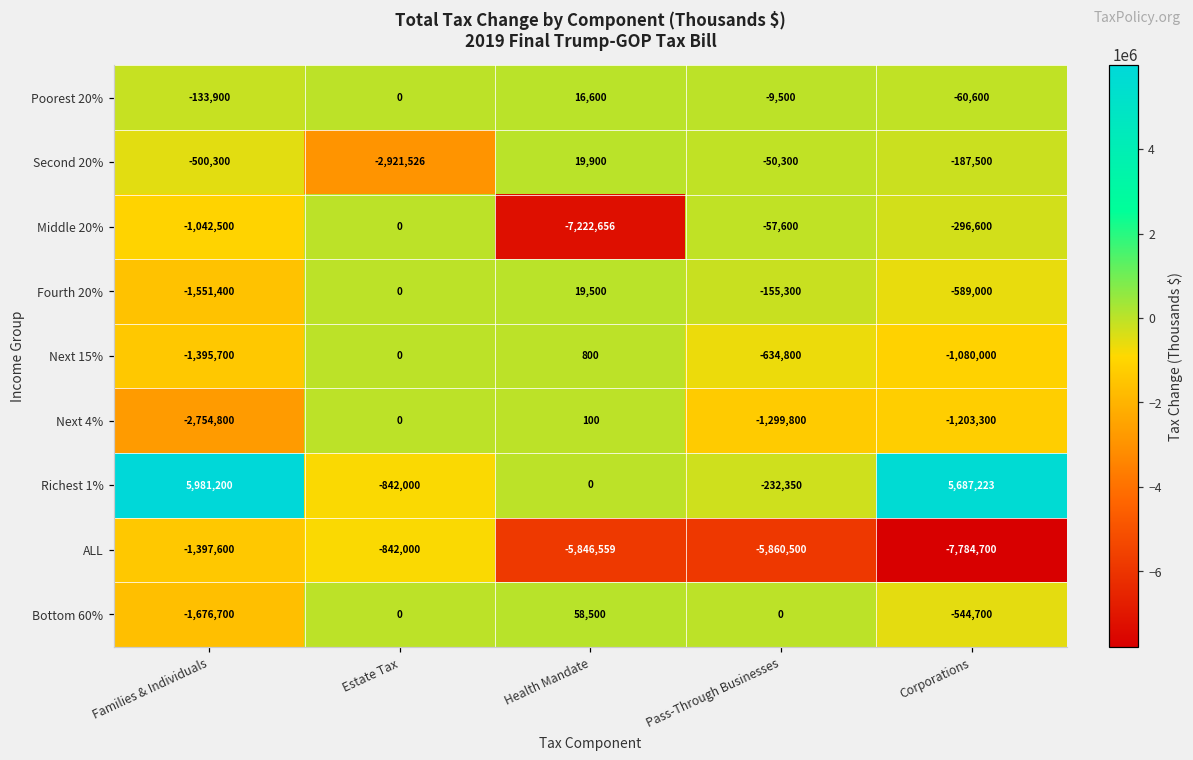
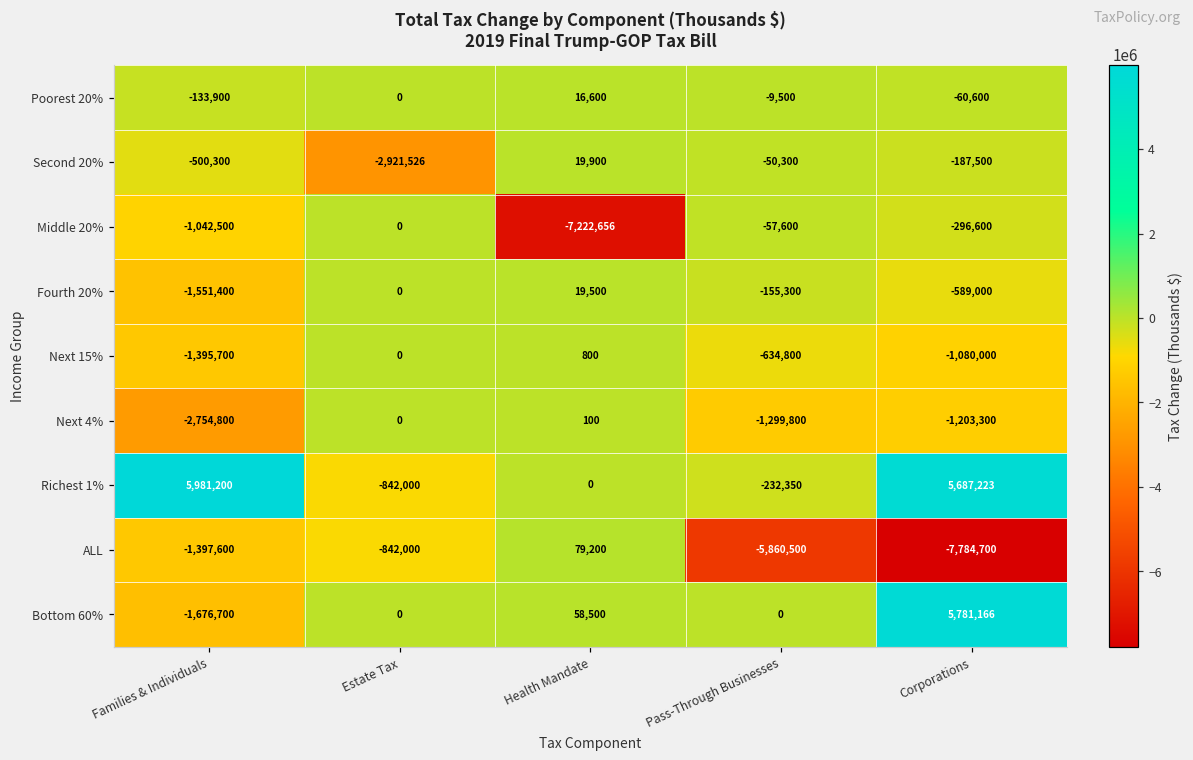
  {
    "Poorest 20%": {
      "Families & Individuals": "-133,900",
      "Estate Tax": "0",
      "Health Mandate": "16,600",
      "Pass-Through Businesses": "-9,500",
      "Corporations": "-60,600"
    },
    "Second 20%": {
      "Families & Individuals": "-500,300",
      "Estate Tax": "-2,921,526",
      "Health Mandate": "19,900",
      "Pass-Through Businesses": "-50,300",
      "Corporations": "-187,500"
    },
    "Middle 20%": {
      "Families & Individuals": "-1,042,500",
      "Estate Tax": "0",
      "Health Mandate": "-7,222,656",
      "Pass-Through Businesses": "-57,600",
      "Corporations": "-296,600"
    },
    "Fourth 20%": {
      "Families & Individuals": "-1,551,400",
      "Estate Tax": "0",
      "Health Mandate": "19,500",
      "Pass-Through Businesses": "-155,300",
      "Corporations": "-589,000"
    },
    "Next 15%": {
      "Families & Individuals": "-1,395,700",
      "Estate Tax": "0",
      "Health Mandate": "800",
      "Pass-Through Businesses": "-634,800",
      "Corporations": "-1,080,000"
    },
    "Next 4%": {
      "Families & Individuals": "-2,754,800",
      "Estate Tax": "0",
      "Health Mandate": "100",
      "Pass-Through Businesses": "-1,299,800",
      "Corporations": "-1,203,300"
    },
    "Richest 1%": {
      "Families & Individuals": "5,981,200",
      "Estate Tax": "-842,000",
      "Health Mandate": "0",
      "Pass-Through Businesses": "-232,350",
      "Corporations": "5,687,223"
    },
    "ALL": {
      "Families & Individuals": "-1,397,600",
      "Estate Tax": "-842,000",
-     "Health Mandate": "-5,846,559",
+     "Health Mandate": "79,200",
      "Pass-Through Businesses": "-5,860,500",
      "Corporations": "-7,784,700"
    },
    "Bottom 60%": {
      "Families & Individuals": "-1,676,700",
      "Estate Tax": "0",
      "Health Mandate": "58,500",
      "Pass-Through Businesses": "0",
-     "Corporations": "-544,700"
+     "Corporations": "5,781,166"
    }
  }
